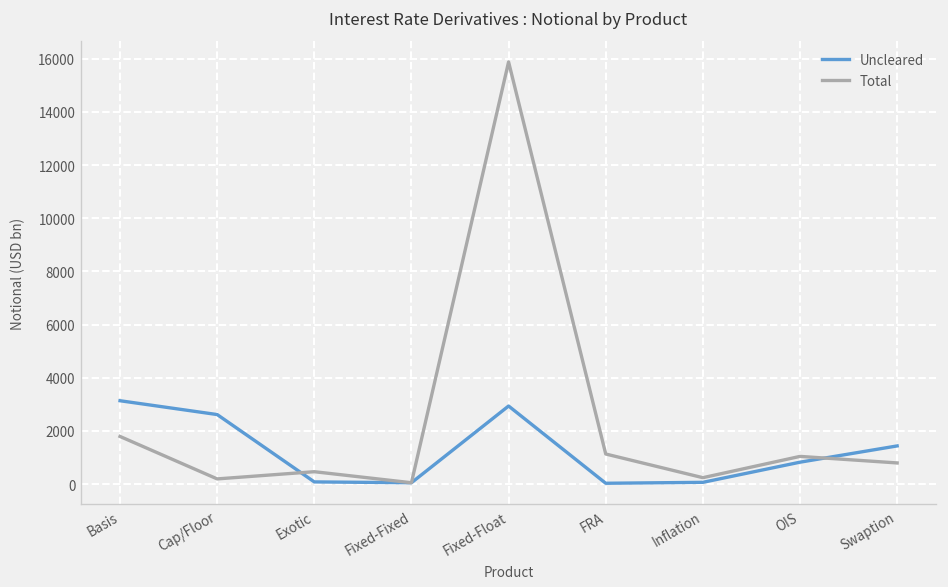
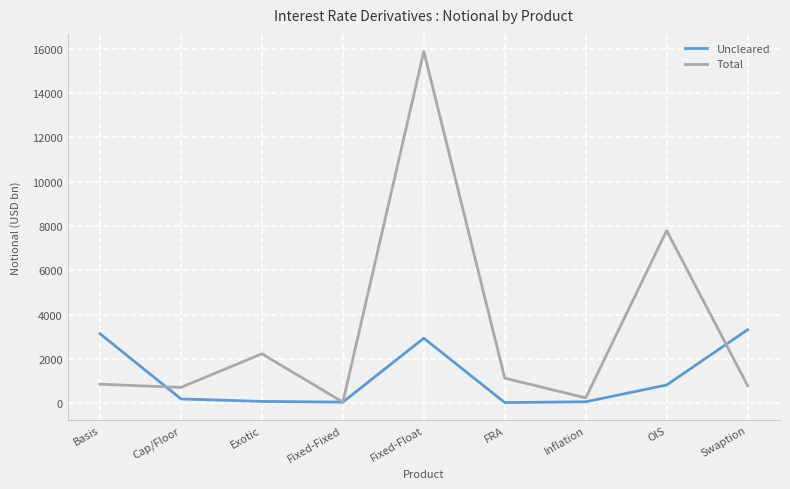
  {
    "Uncleared": {
      "Basis": 3100,
-     "Cap/Floor": 2600,
+     "Cap/Floor": 200,
      "Exotic": 100,
      "Fixed-Float": 2900,
      "FRA": 0,
      "Inflation": 100,
      "OIS": 800,
-     "Swaption": 1400
+     "Swaption": 3300
    },
    "Total": {
-     "Basis": 1800,
-     "Cap/Floor": 200,
-     "Exotic": 500,
+     "Basis": 900,
+     "Cap/Floor": 700,
+     "Exotic": 2200,
      "Fixed-Float": 15900,
      "FRA": 1100,
      "Inflation": 200,
-     "OIS": 1000,
+     "OIS": 7800,
      "Swaption": 800
    }
  }
